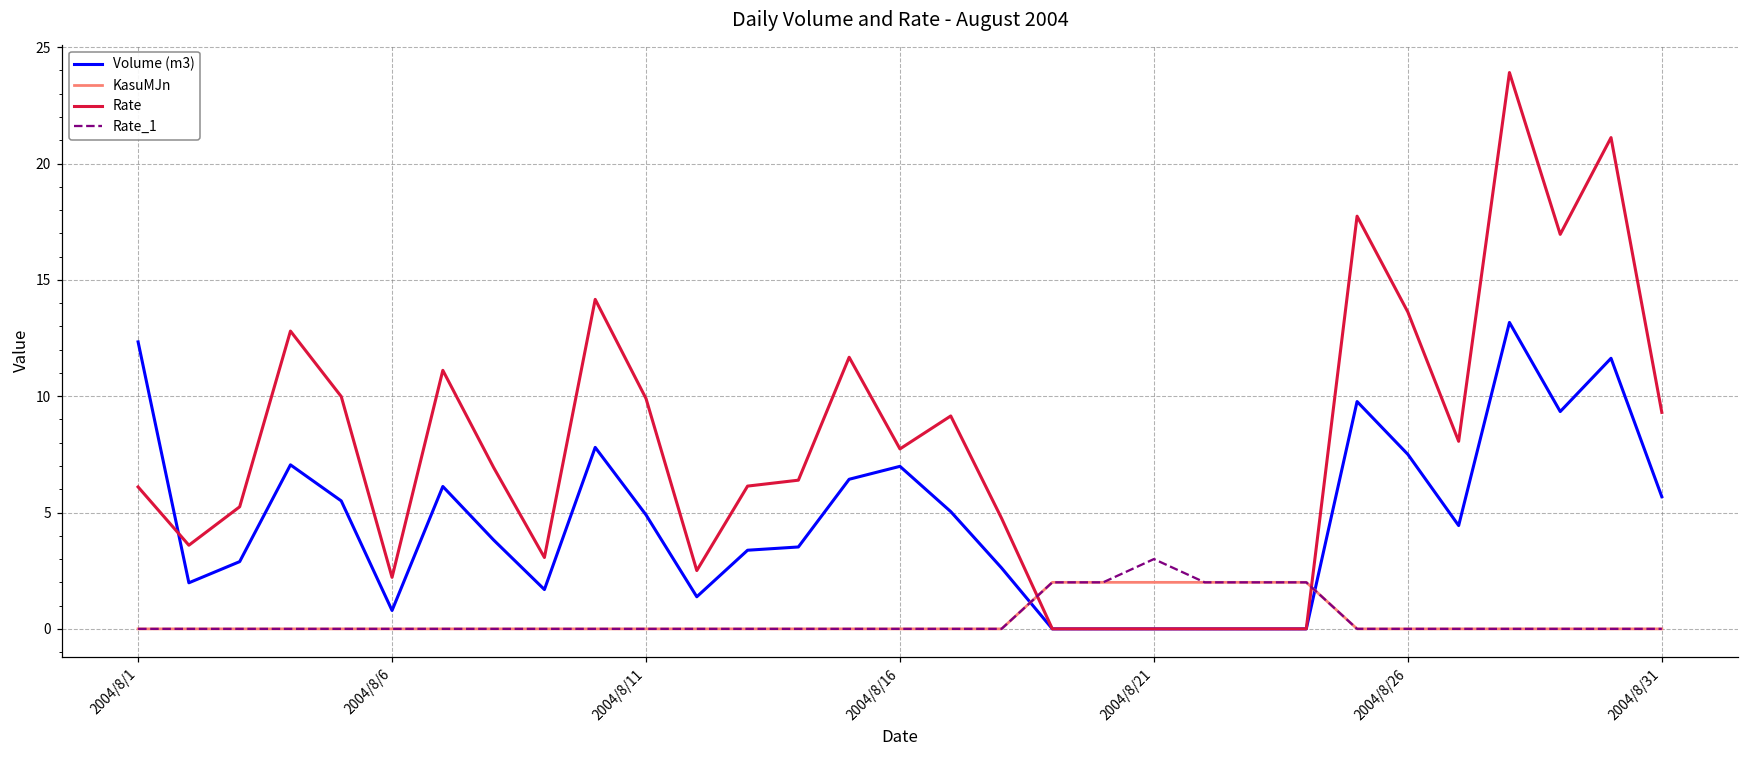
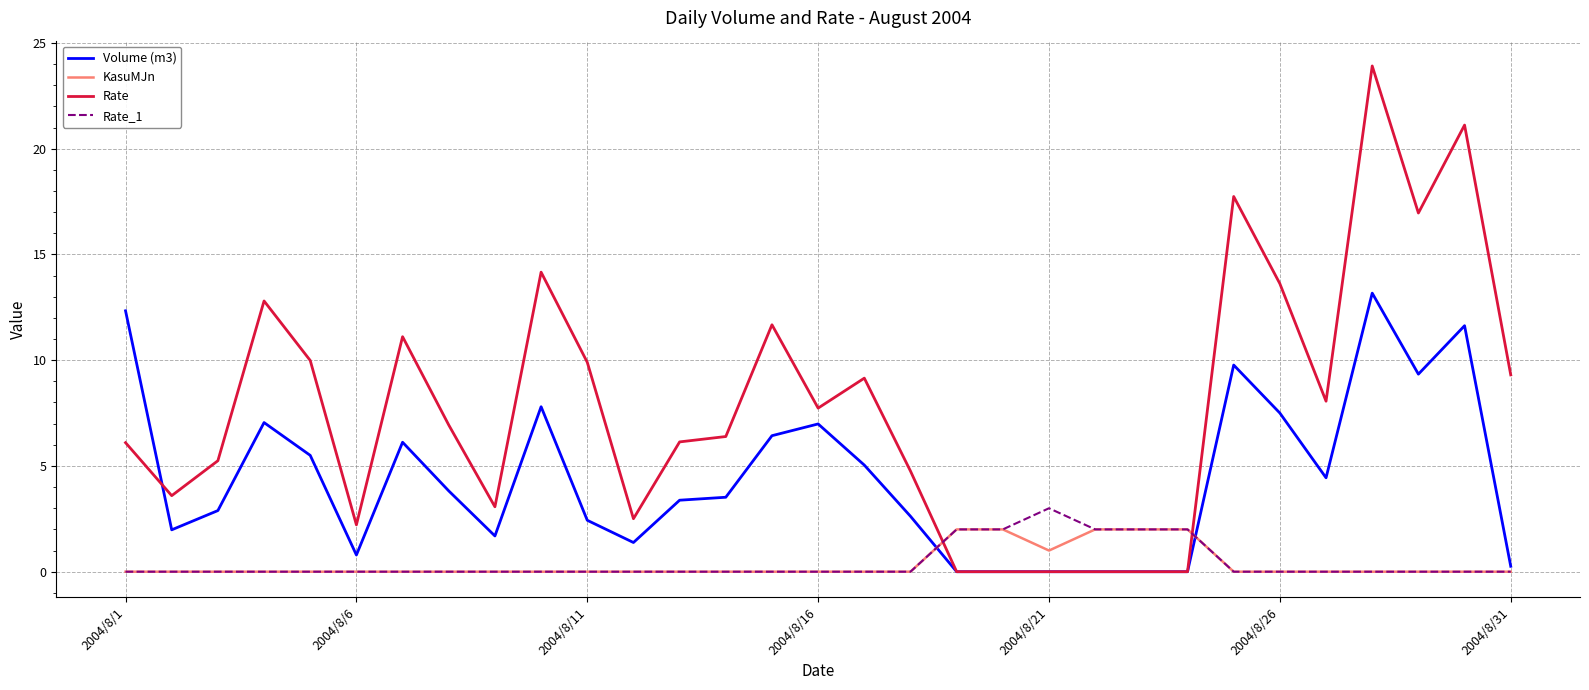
  {
    "Volume (m3)": {
      "2004/8/1": 12.3,
      "2004/8/6": 0.8,
-     "2004/8/11": 4.9,
+     "2004/8/11": 2.4,
      "2004/8/16": 7.0,
      "2004/8/26": 7.5,
-     "2004/8/31": 5.7
+     "2004/8/31": 0.3
    },
    "KasuMJn": {
-     "2004/8/21": 2
+     "2004/8/21": 1
    },
    "Rate": {
      "2004/8/1": 6.1,
      "2004/8/6": 2.2,
      "2004/8/11": 9.9,
      "2004/8/16": 7.7,
      "2004/8/26": 13.6,
      "2004/8/31": 9.3
    },
    "Rate_1": {
      "2004/8/21": 3.0
    }
  }
